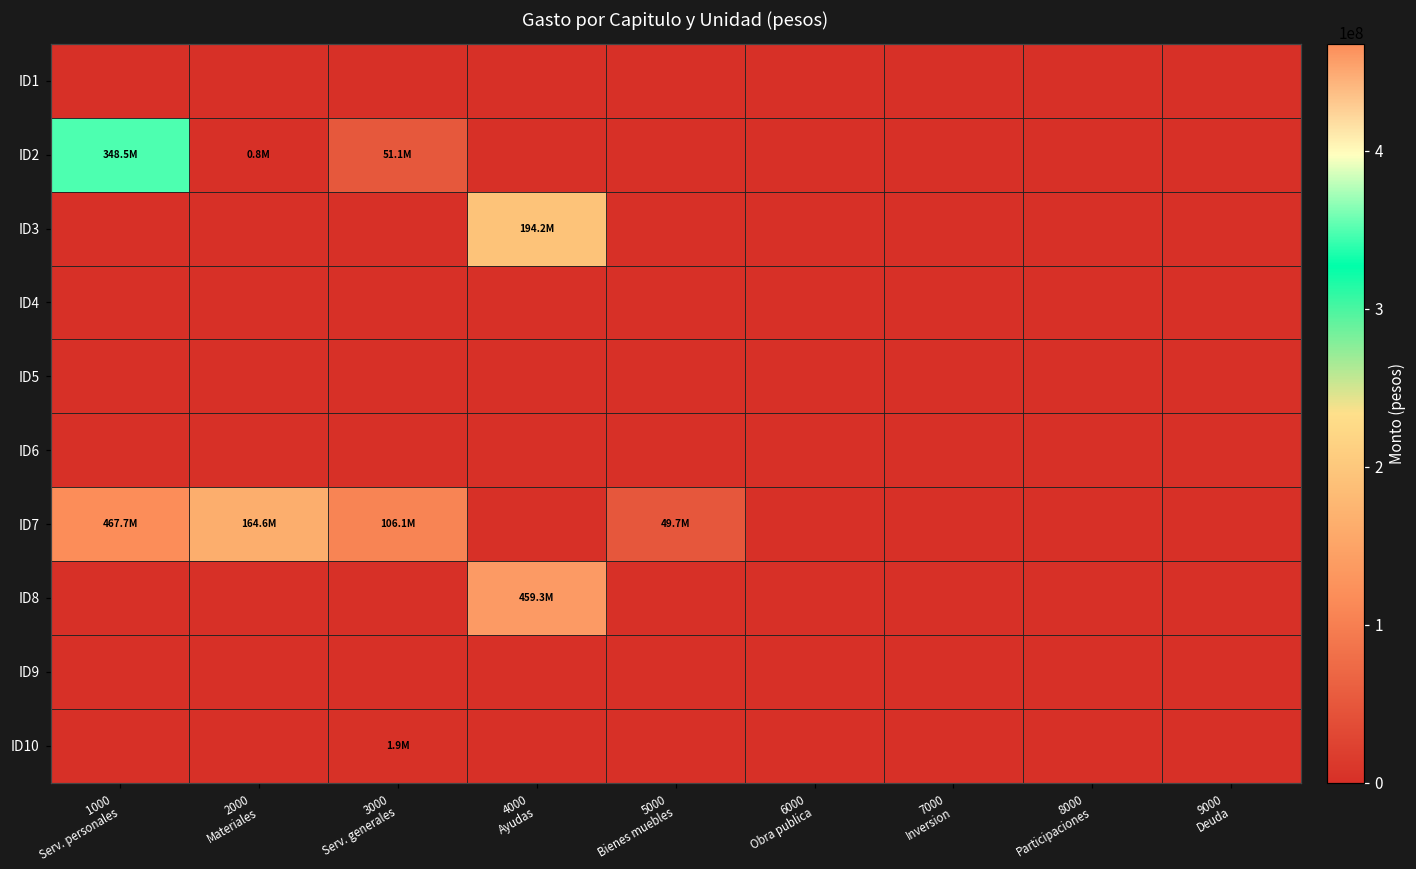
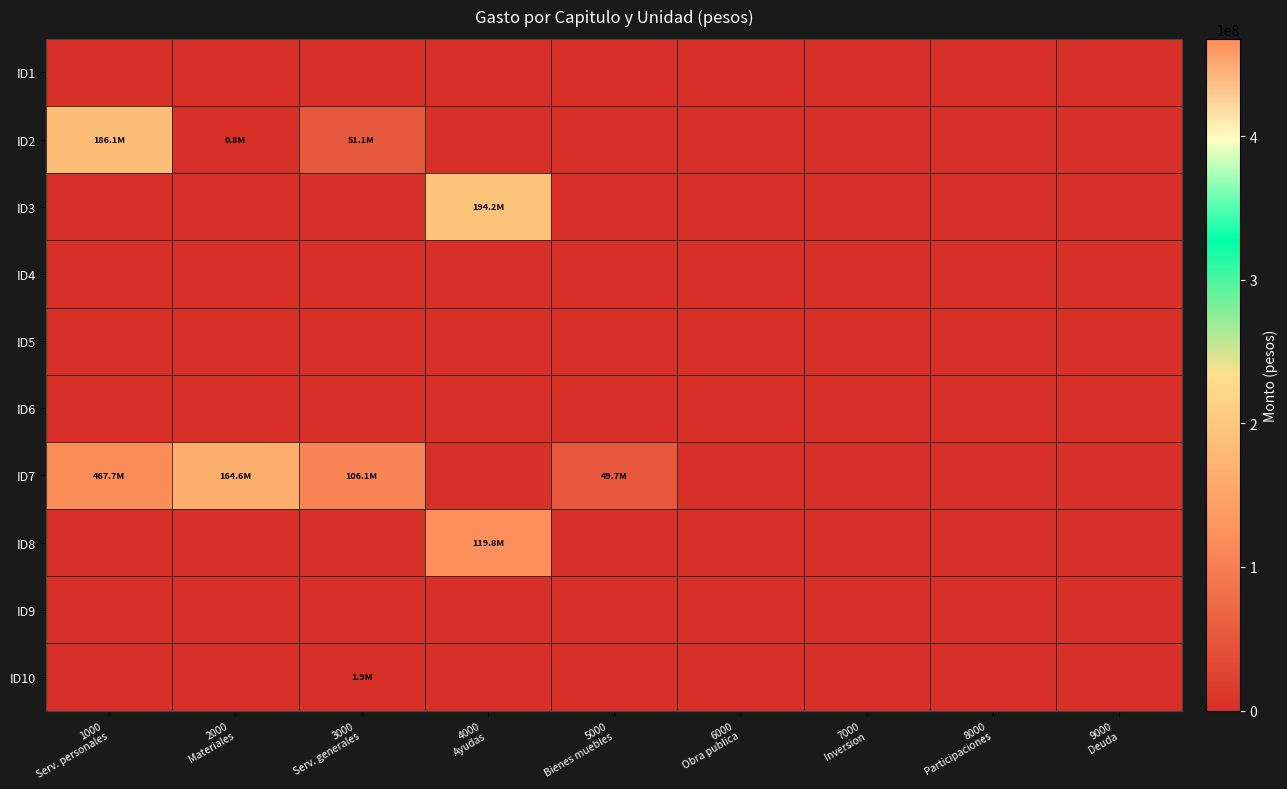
  {
    "ID2": {
-     "1000 Serv. personales": "348.5M",
+     "1000 Serv. personales": "186.1M",
      "2000 Materiales": "0.8M",
      "3000 Serv. generales": "51.1M"
    },
    "ID3": {
      "4000 Ayudas": "194.2M"
    },
    "ID7": {
      "1000 Serv. personales": "467.7M",
      "2000 Materiales": "164.6M",
      "3000 Serv. generales": "106.1M",
      "5000 Bienes muebles": "49.7M"
    },
    "ID8": {
-     "4000 Ayudas": "459.3M"
+     "4000 Ayudas": "119.8M"
    },
    "ID10": {
      "3000 Serv. generales": "1.9M"
    }
  }
